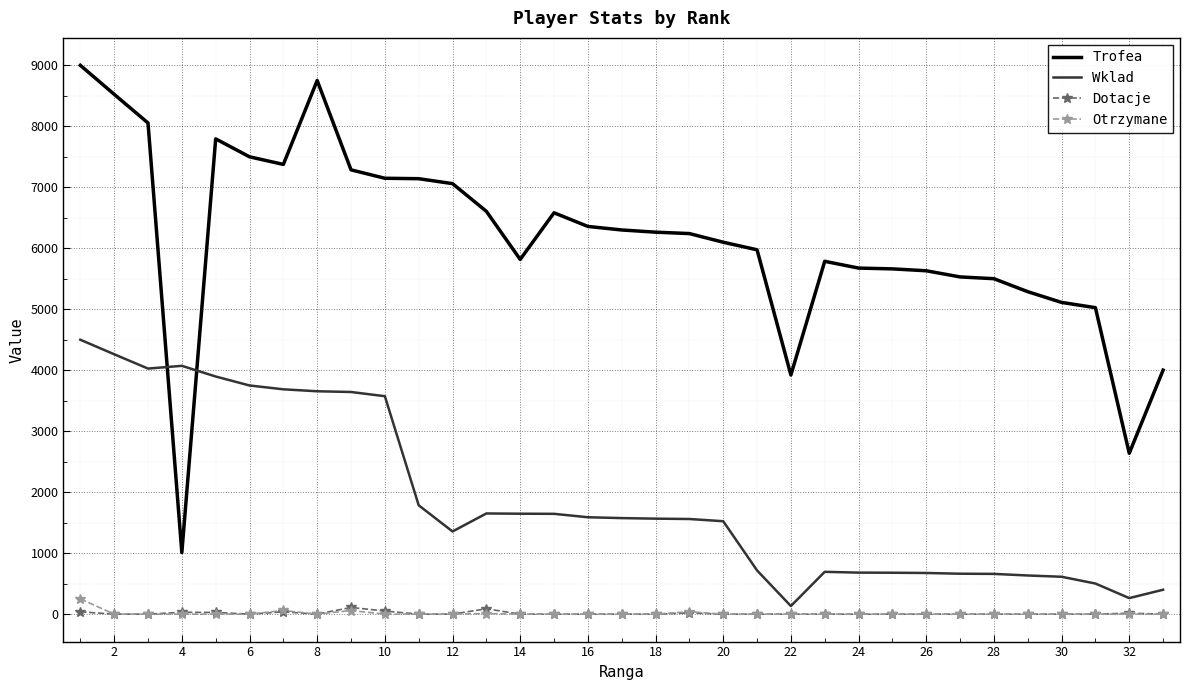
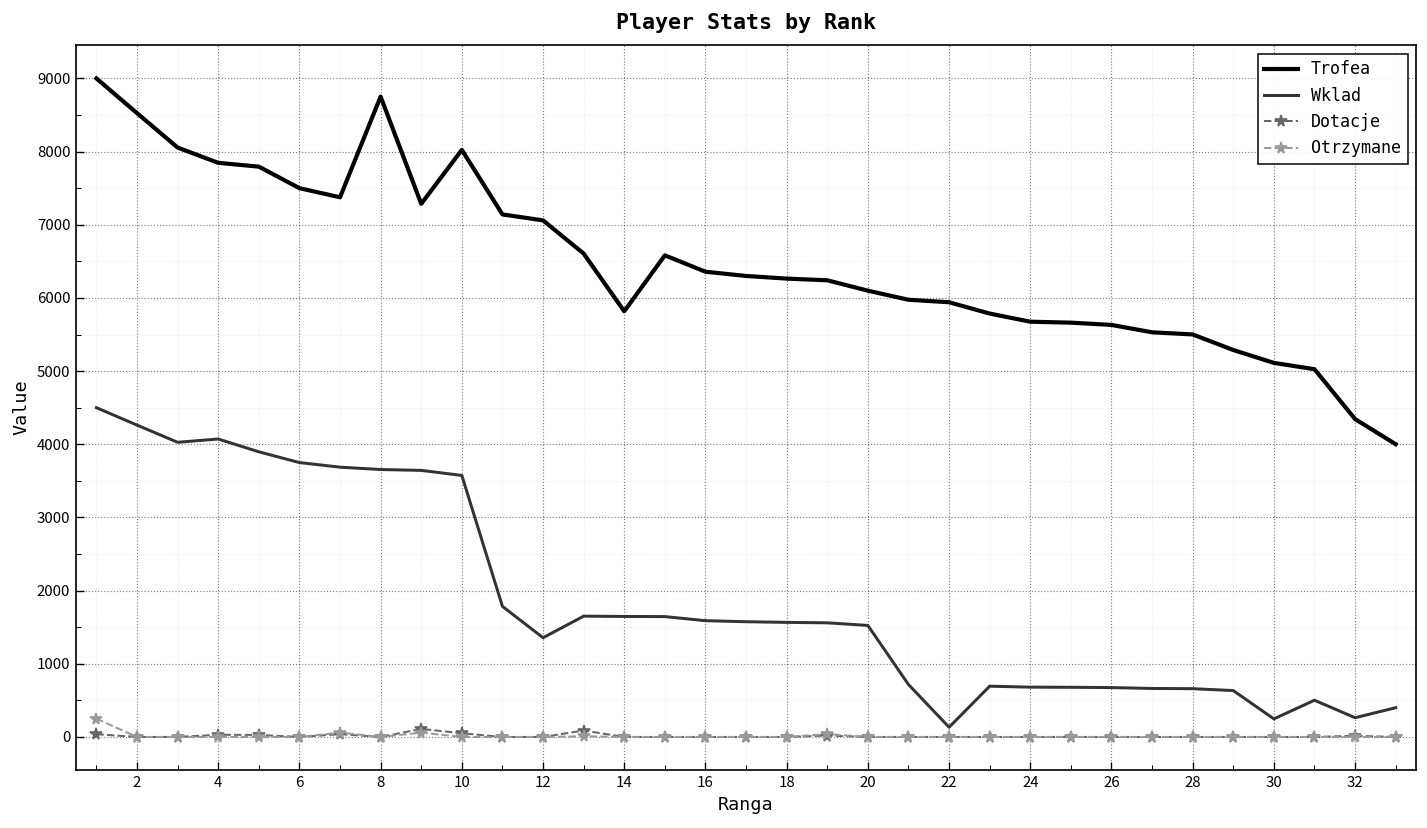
  {
    "Trofea": {
      "2": 8500,
-     "4": 1000,
+     "4": 7800,
      "6": 7500,
      "8": 8800,
-     "10": 7100,
+     "10": 8000,
      "12": 7100,
      "14": 5800,
      "16": 6400,
      "18": 6300,
      "20": 6100,
-     "22": 3900,
+     "22": 5900,
      "24": 5700,
      "26": 5600,
      "28": 5500,
      "30": 5100,
-     "32": 2600
+     "32": 4300
    },
    "Wklad": {
      "2": 4300,
      "4": 4100,
      "6": 3800,
      "8": 3700,
      "10": 3600,
      "12": 1400,
      "14": 1600,
      "16": 1600,
      "18": 1600,
      "20": 1500,
      "22": 100,
      "24": 700,
      "26": 700,
      "28": 700,
-     "30": 600,
+     "30": 200,
      "32": 300
    },
    "Dotacje": {
      "10": 100
    },
    "Otrzymane": {
      "10": 0
    }
  }
